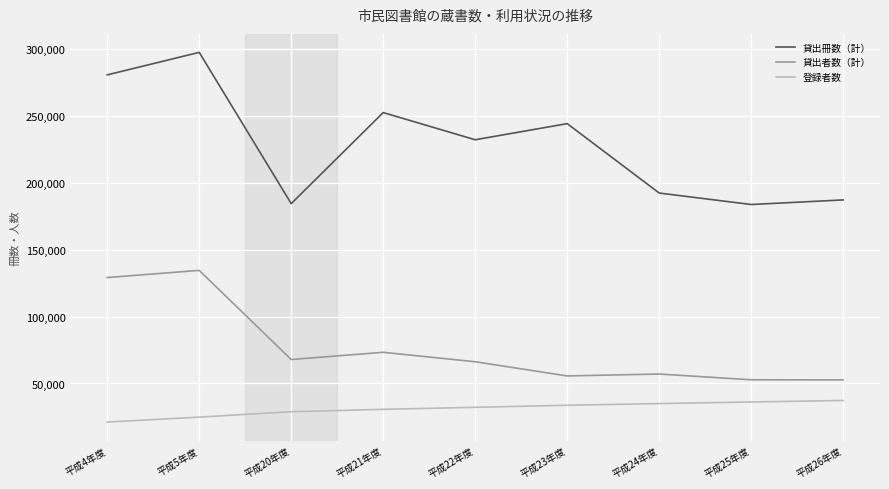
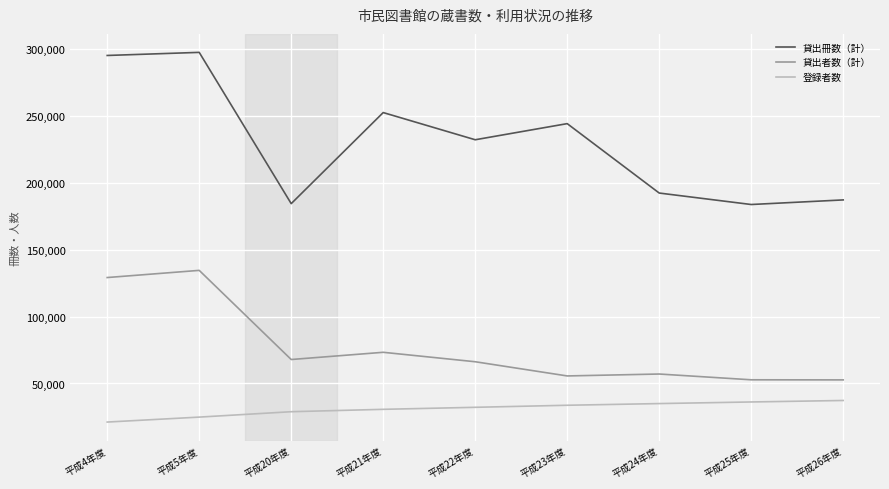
  {
    "貸出冊数（計）": {
-     "平成4年度": "281,000",
+     "平成4年度": "295,000",
      "平成5年度": "297,000",
      "平成20年度": "184,000",
      "平成21年度": "252,000",
      "平成22年度": "232,000",
      "平成23年度": "244,000",
      "平成24年度": "192,000",
      "平成25年度": "184,000",
      "平成26年度": "187,000"
    }
  }
